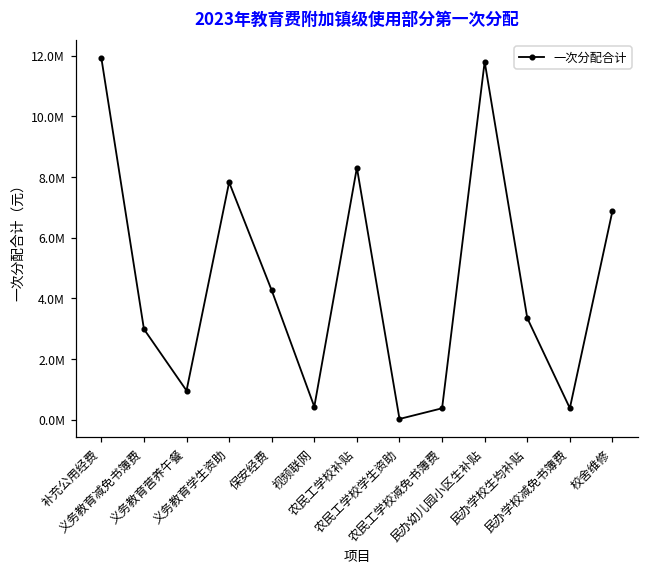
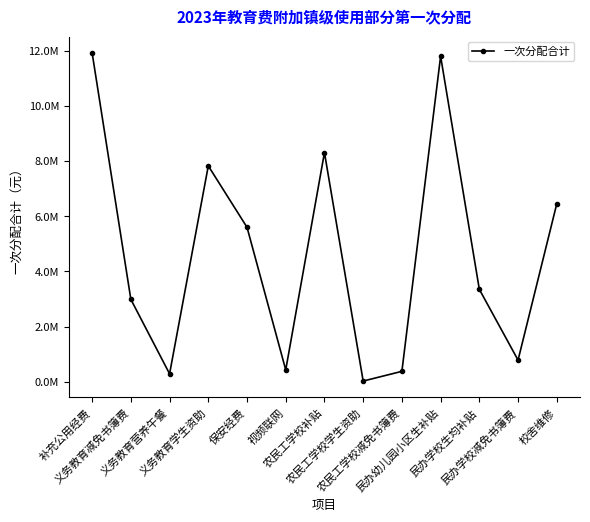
  {
    "补充公用经费": 11900000,
    "义务教育减免书簿费": 3000000,
-   "义务教育营养午餐": 1000000,
+   "义务教育营养午餐": 300000,
    "义务教育学生资助": 7800000,
-   "保安经费": 4300000,
+   "保安经费": 5600000,
    "视频联网": 400000,
    "农民工学校补贴": 8300000,
    "农民工学校学生资助": 0,
    "农民工学校减免书簿费": 400000,
    "民办幼儿园小区生补贴": 11800000,
    "民办学校生均补贴": 3400000,
-   "民办学校减免书簿费": 400000,
-   "校舍维修": 6900000
+   "民办学校减免书簿费": 800000,
+   "校舍维修": 6500000
  }
